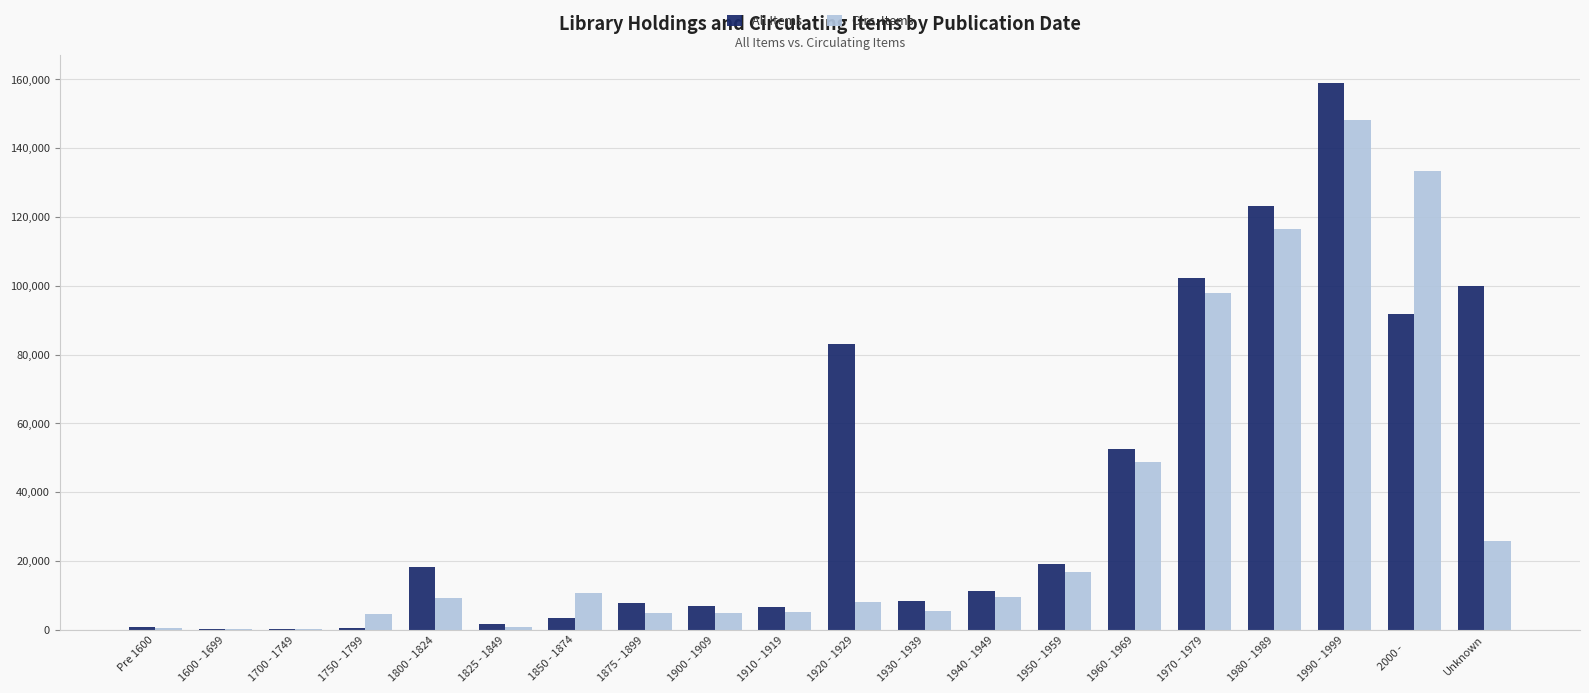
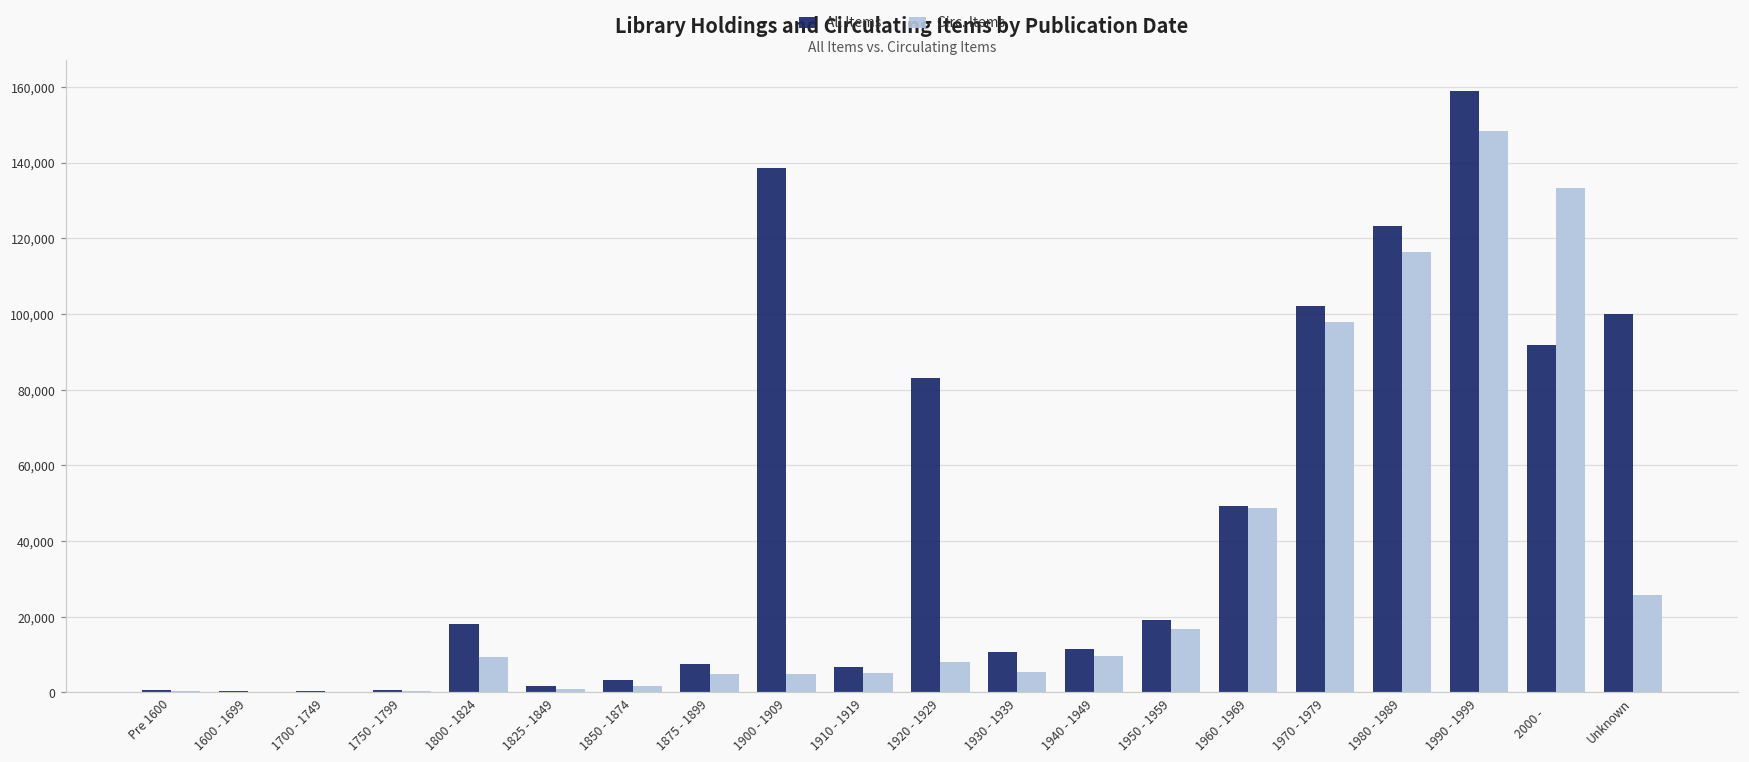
  {
    "All Items": {
      "1800 - 1824": "18,000",
      "1825 - 1849": "2,000",
      "1850 - 1874": "3,000",
      "1875 - 1899": "8,000",
-     "1900 - 1909": "7,000",
+     "1900 - 1909": "139,000",
      "1910 - 1919": "7,000",
      "1920 - 1929": "83,000",
-     "1930 - 1939": "8,000",
+     "1930 - 1939": "11,000",
      "1940 - 1949": "11,000",
      "1950 - 1959": "19,000",
-     "1960 - 1969": "53,000",
+     "1960 - 1969": "49,000",
      "1970 - 1979": "102,000",
      "1980 - 1989": "123,000",
      "1990 - 1999": "159,000",
      "2000 -": "92,000",
      "Unknown": "100,000"
    },
    "Circ. Items": {
-     "1750 - 1799": "5,000",
+     "1750 - 1799": "0",
      "1800 - 1824": "9,000",
      "1825 - 1849": "1,000",
-     "1850 - 1874": "11,000",
+     "1850 - 1874": "2,000",
      "1875 - 1899": "5,000",
      "1900 - 1909": "5,000",
      "1910 - 1919": "5,000",
      "1920 - 1929": "8,000",
      "1930 - 1939": "5,000",
      "1940 - 1949": "10,000",
      "1950 - 1959": "17,000",
      "1960 - 1969": "49,000",
      "1970 - 1979": "98,000",
      "1980 - 1989": "116,000",
      "1990 - 1999": "148,000",
      "2000 -": "133,000",
      "Unknown": "26,000"
    }
  }
